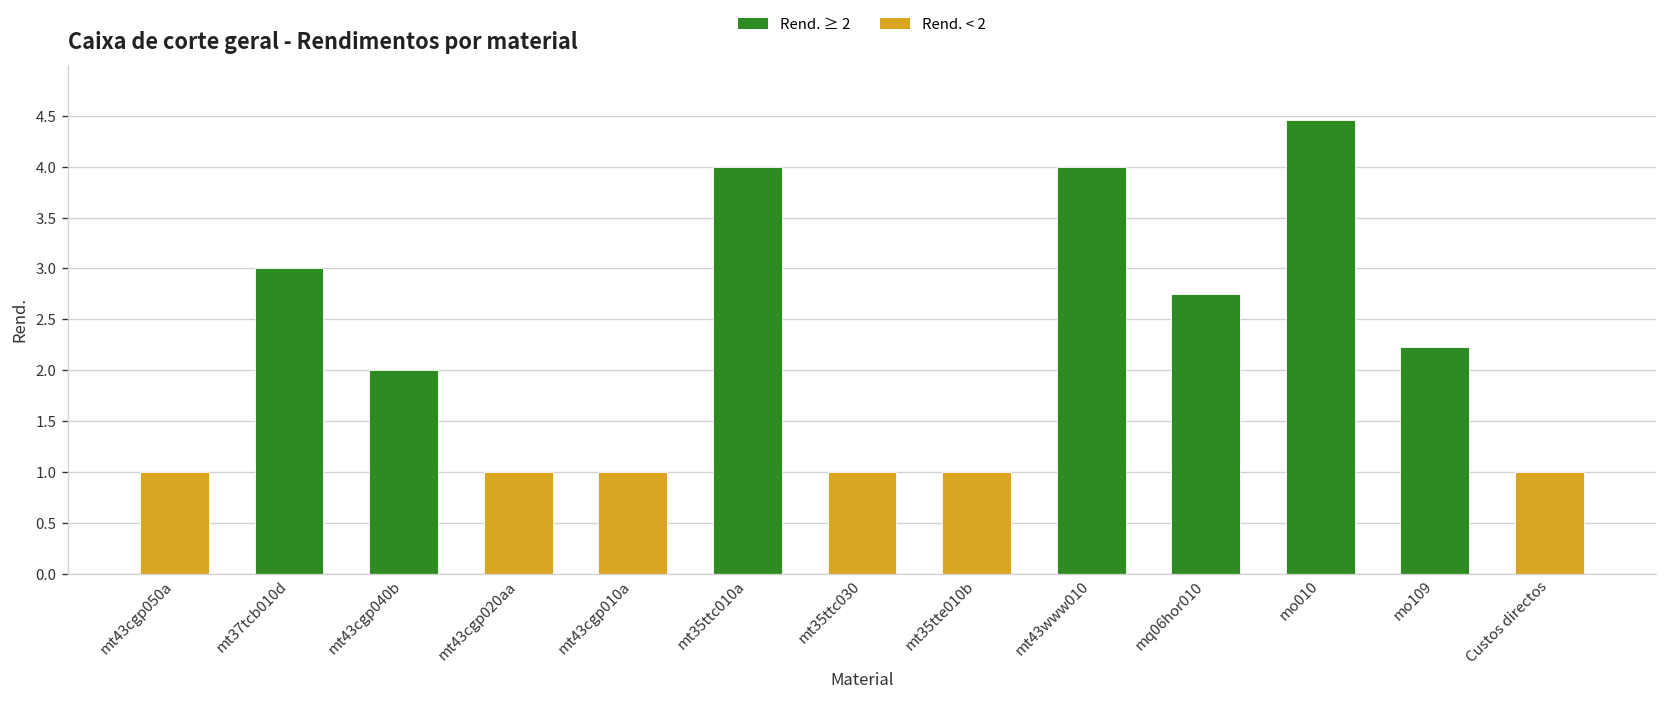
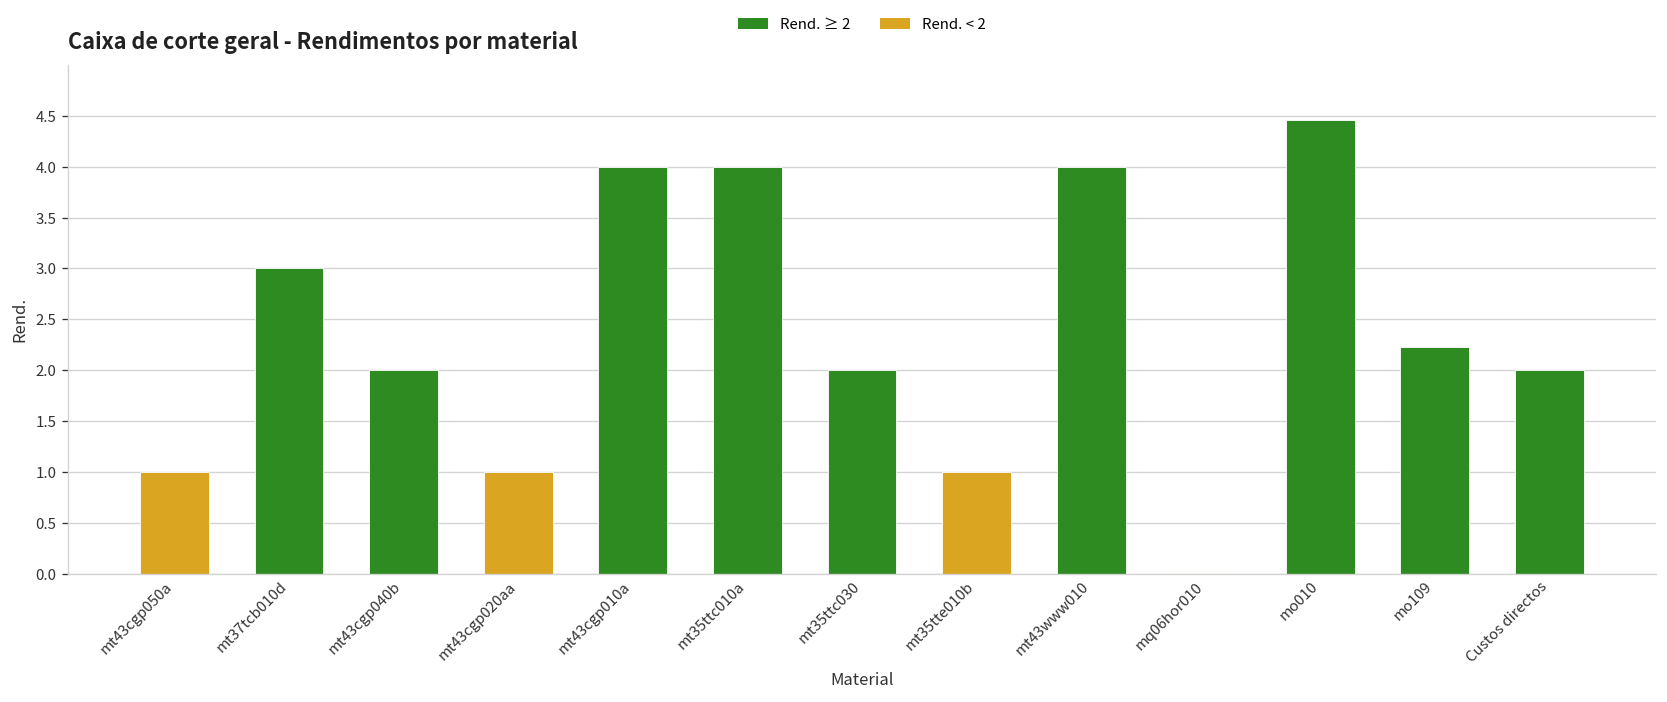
  {
    "mt43cgp050a": 1.0,
    "mt37tcb010d": 3.0,
    "mt43cgp040b": 2.0,
    "mt43cgp020aa": 1.0,
-   "mt43cgp010a": 1,
+   "mt43cgp010a": 4,
    "mt35ttc010a": 4.0,
-   "mt35ttc030": 1,
+   "mt35ttc030": 2,
    "mt35tte010b": 1.0,
    "mt43www010": 4.0,
-   "mq06hor010": 2.7,
+   "mq06hor010": 0.0,
    "mo010": 4.5,
    "mo109": 2.2,
-   "Custos directos": 1
+   "Custos directos": 2
  }
